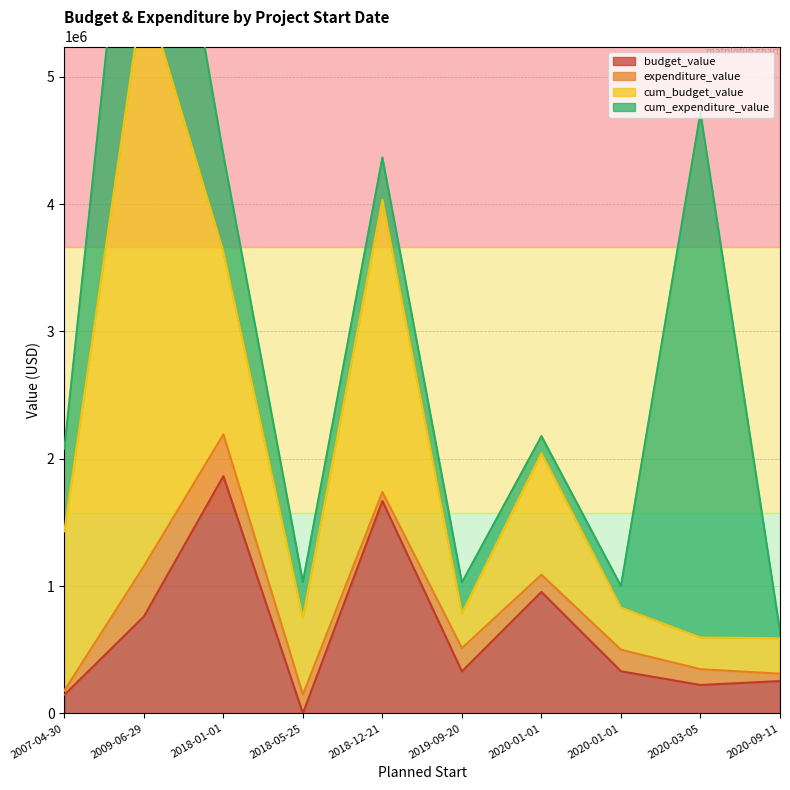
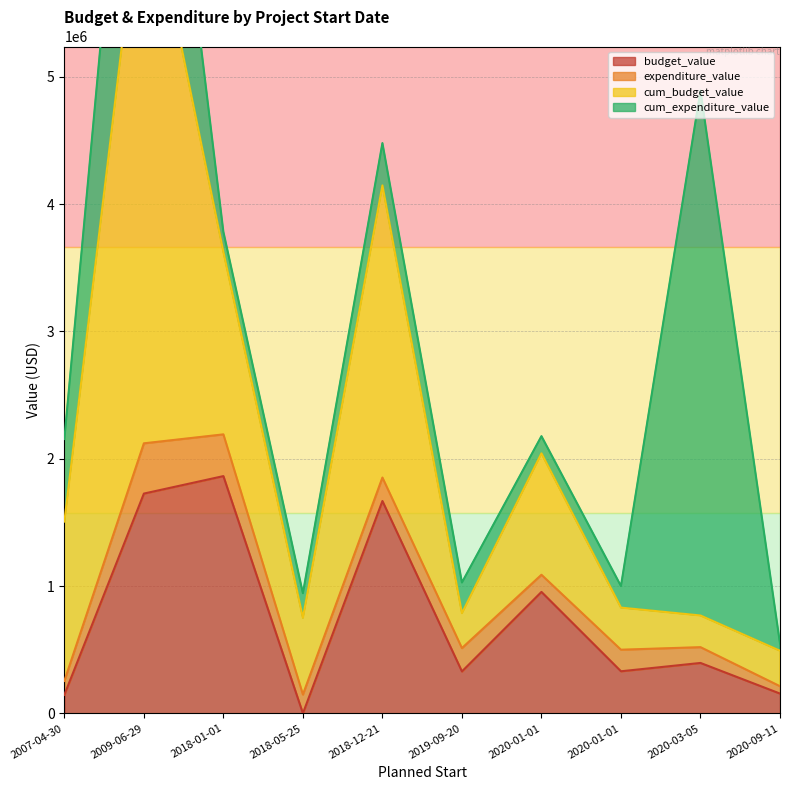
  {
    "budget_value": {
      "2007-04-30": 150000,
-     "2009-06-29": 760000,
+     "2009-06-29": 1730000,
      "2018-01-01": 1860000,
      "2018-05-25": 0,
      "2018-12-21": 1670000,
      "2019-09-20": 330000,
-     "2020-03-05": 220000,
-     "2020-09-11": 250000
+     "2020-03-05": 400000,
+     "2020-09-11": 160000
    },
    "expenditure_value": {
-     "2007-04-30": 30000,
+     "2007-04-30": 110000,
      "2009-06-29": 390000,
      "2018-01-01": 330000,
      "2018-05-25": 150000,
-     "2018-12-21": 70000,
+     "2018-12-21": 180000,
      "2019-09-20": 180000,
      "2020-03-05": 120000,
      "2020-09-11": 60000
    },
    "cum_budget_value": {
      "2007-04-30": 1250000,
      "2018-01-01": 1430000,
      "2018-05-25": 600000,
      "2018-12-21": 2290000,
      "2019-09-20": 270000,
      "2020-03-05": 250000,
      "2020-09-11": 280000
    },
    "cum_expenditure_value": {
      "2007-04-30": 650000,
-     "2018-01-01": 760000,
-     "2018-05-25": 280000,
+     "2018-01-01": 160000,
+     "2018-05-25": 190000,
      "2018-12-21": 330000,
      "2019-09-20": 240000,
      "2020-09-11": 60000
    }
  }
